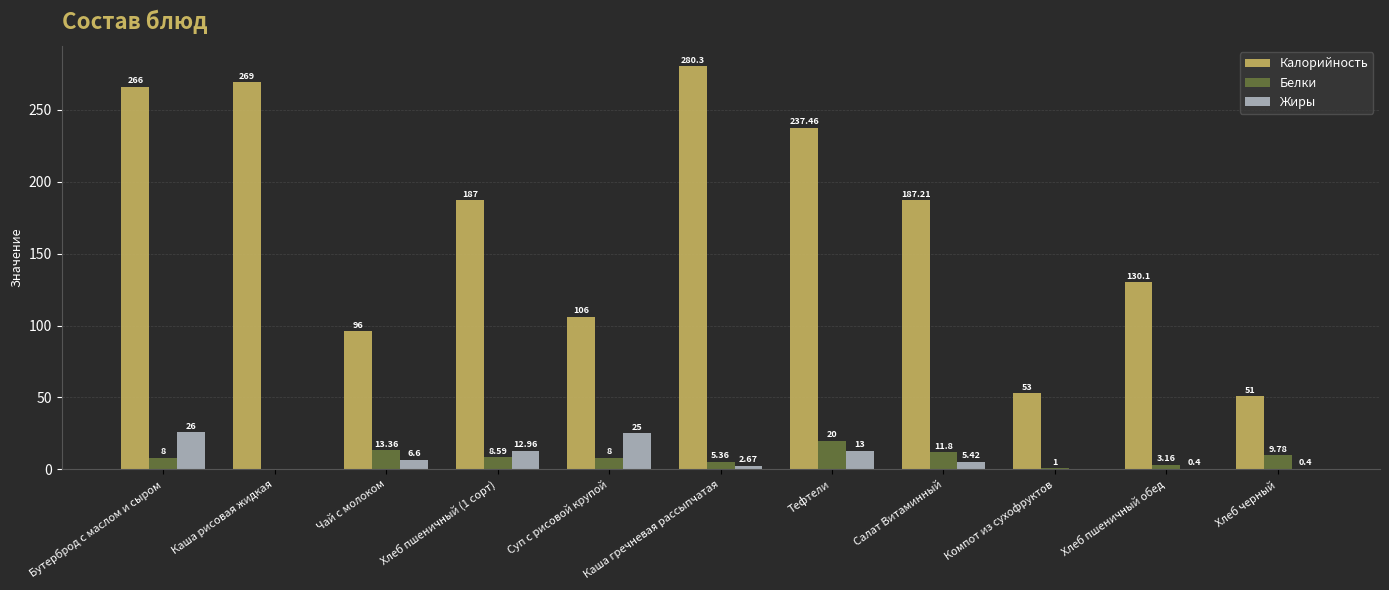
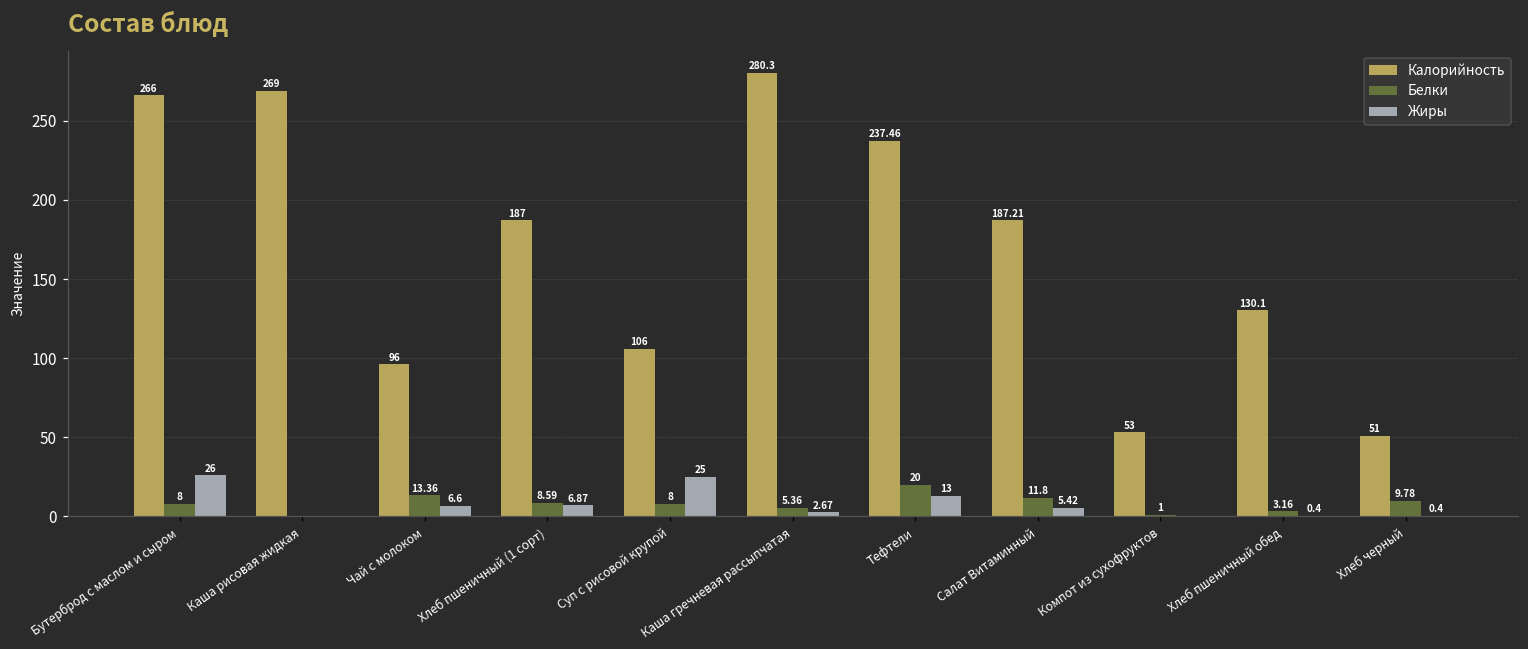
  {
    "Калорийность": {
      "Бутерброд с маслом и сыром": 266,
      "Каша рисовая жидкая": 269,
      "Чай с молоком": 96,
      "Хлеб пшеничный (1 сорт)": 187,
      "Суп с рисовой крупой": 106,
      "Каша гречневая рассыпчатая": 280.3,
      "Тефтели": 237.46,
      "Салат Витаминный": 187.21,
      "Компот из сухофруктов": 53,
      "Хлеб пшеничный обед": 130.1,
      "Хлеб черный": 51
    },
    "Белки": {
      "Бутерброд с маслом и сыром": 8,
      "Чай с молоком": 13.36,
      "Хлеб пшеничный (1 сорт)": 8.59,
      "Суп с рисовой крупой": 8,
      "Каша гречневая рассыпчатая": 5.36,
      "Тефтели": 20,
      "Салат Витаминный": 11.8,
      "Компот из сухофруктов": 1,
      "Хлеб пшеничный обед": 3.16,
      "Хлеб черный": 9.78
    },
    "Жиры": {
      "Бутерброд с маслом и сыром": 26,
      "Чай с молоком": 6.6,
-     "Хлеб пшеничный (1 сорт)": 12.96,
+     "Хлеб пшеничный (1 сорт)": 6.87,
      "Суп с рисовой крупой": 25,
      "Каша гречневая рассыпчатая": 2.67,
      "Тефтели": 13,
      "Салат Витаминный": 5.42,
      "Хлеб пшеничный обед": 0.4,
      "Хлеб черный": 0.4
    }
  }
